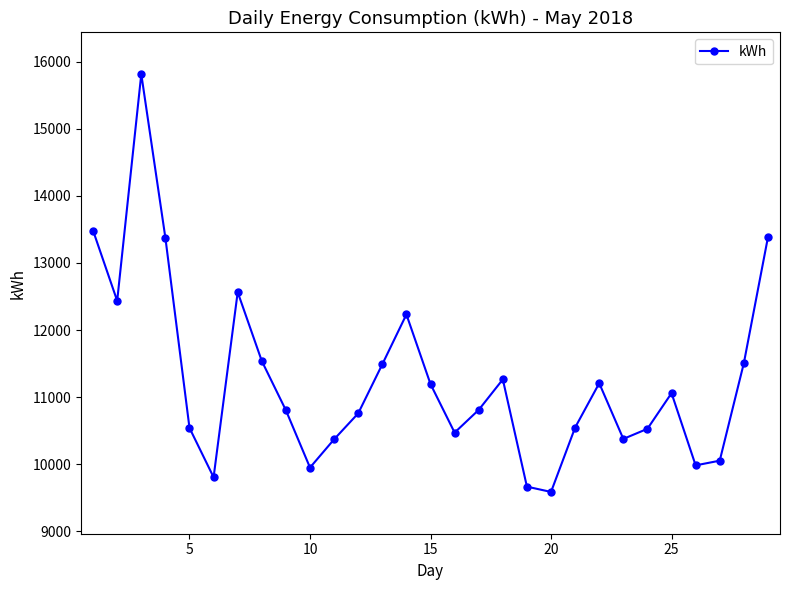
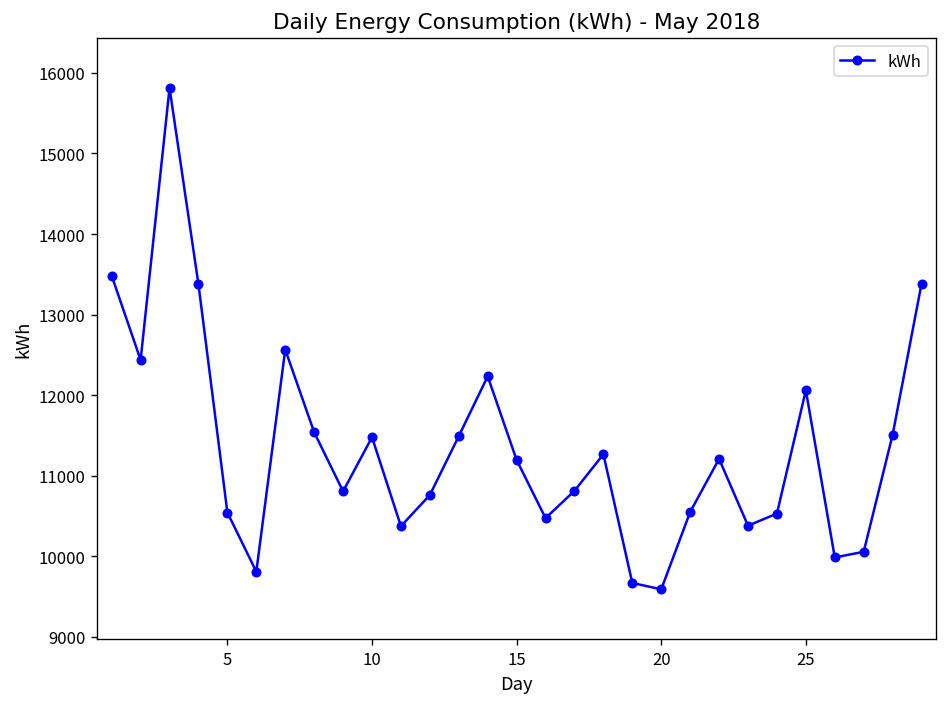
  {
    "5": 10500,
-   "10": 10000,
+   "10": 11500,
    "15": 11200,
    "20": 9600,
-   "25": 11100
+   "25": 12100
  }
